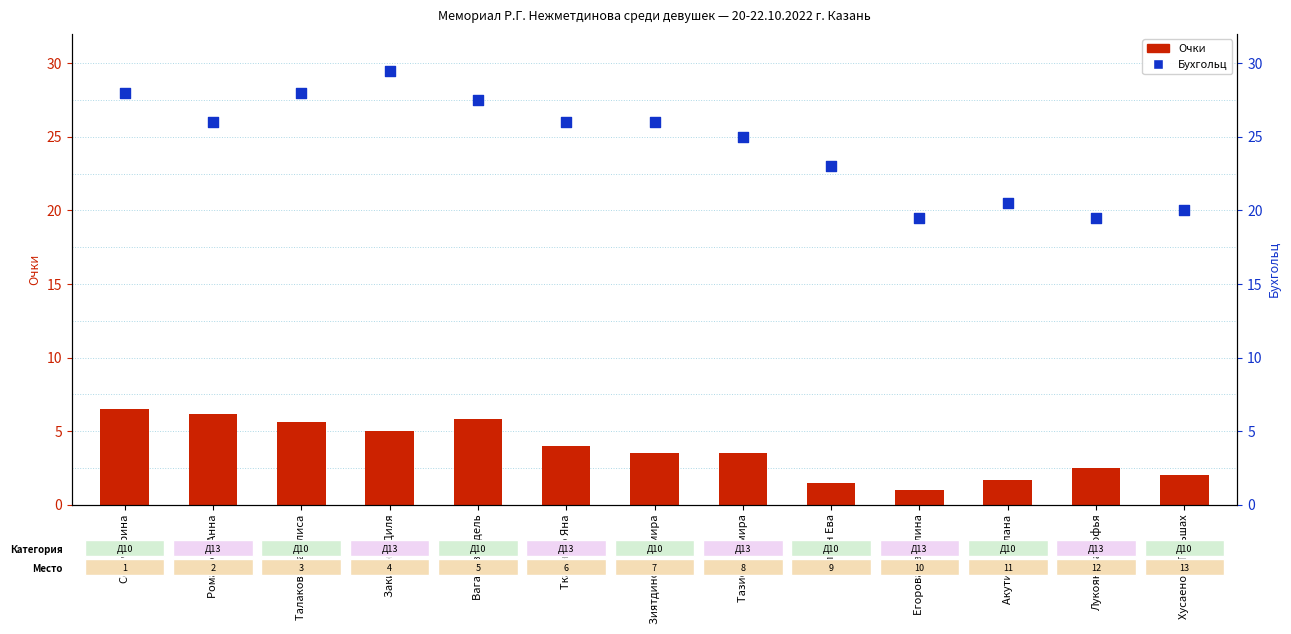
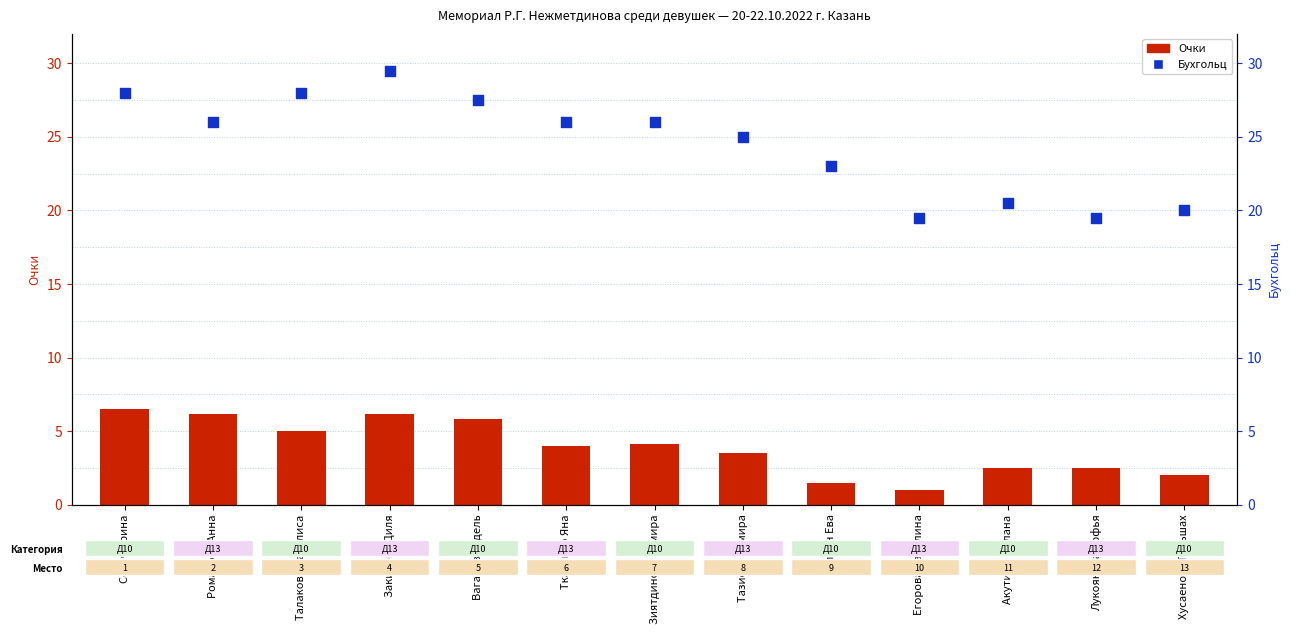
  {
    "Очки": {
      "Секач Арина": 6.5,
      "Романова Анна": 6.2,
-     "Талакова Василиса": 5.6,
-     "Закирова Диля": 5.0,
+     "Талакова Василиса": 5.0,
+     "Закирова Диля": 6.2,
      "Вагапова Адель": 5.8,
      "Ткаченко Яна": 4.0,
-     "Зиятдинова Самира": 3.5,
+     "Зиятдинова Самира": 4.1,
      "Тазиева Самира": 3.5,
      "Капран Ева": 1.5,
      "Егорова Каролина": 1.0,
-     "Акутина Милана": 1.7,
+     "Акутина Милана": 2.5,
      "Лукоянова Софья": 2.5,
      "Хусаенова Гульшах": 2.0
    }
  }
